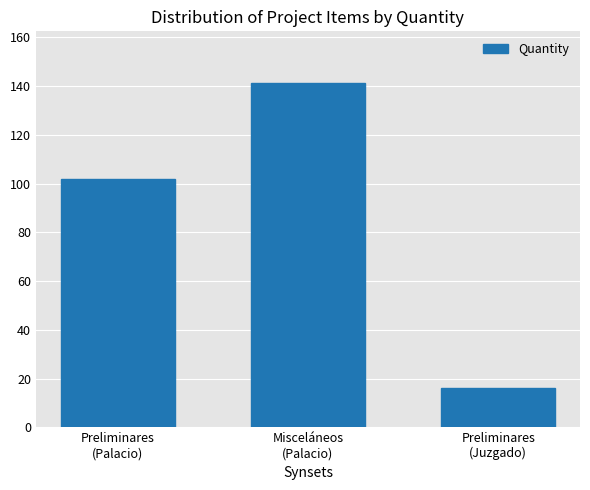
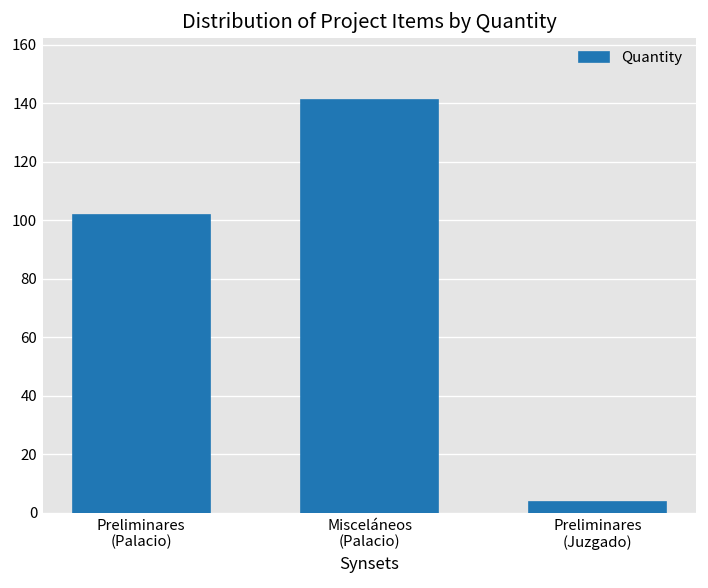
  {
    "Preliminares (Palacio)": 102,
    "Misceláneos (Palacio)": 141,
-   "Preliminares (Juzgado)": 16
+   "Preliminares (Juzgado)": 4
  }
